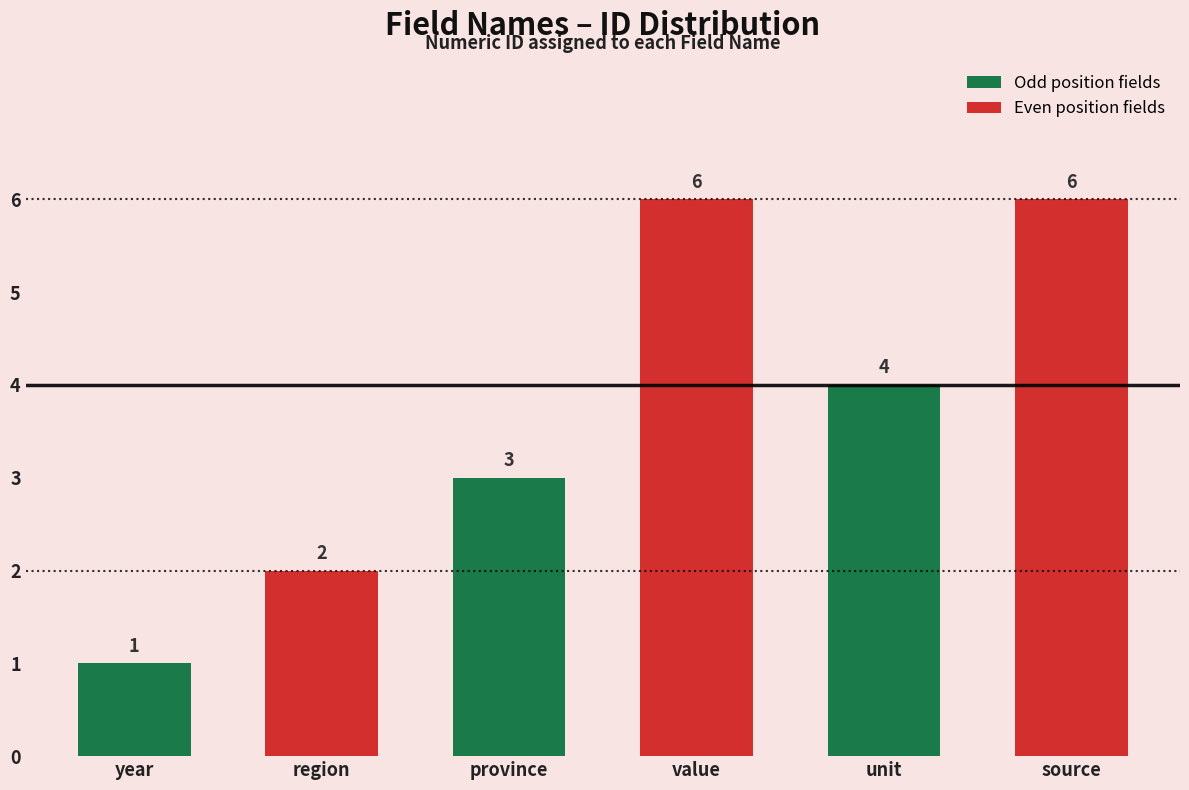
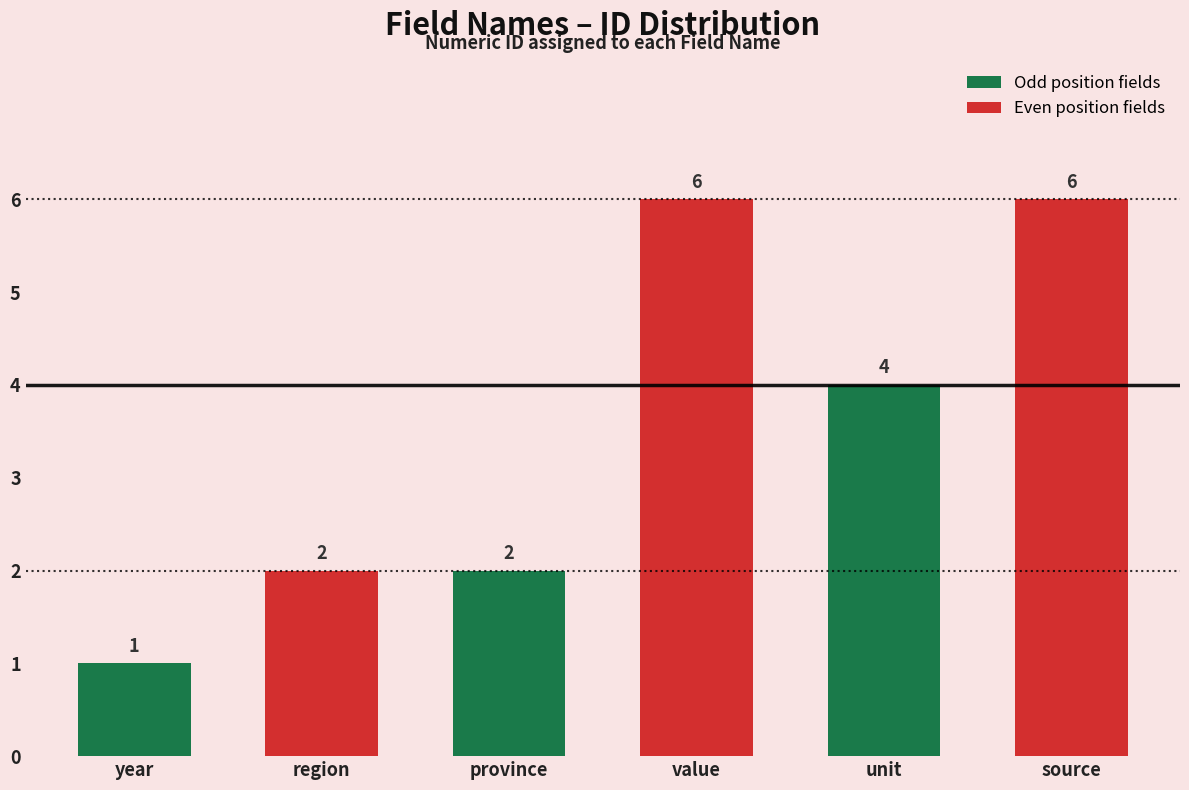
  {
    "year": 1,
    "region": 2,
-   "province": 3,
+   "province": 2,
    "value": 6,
    "unit": 4,
    "source": 6
  }
